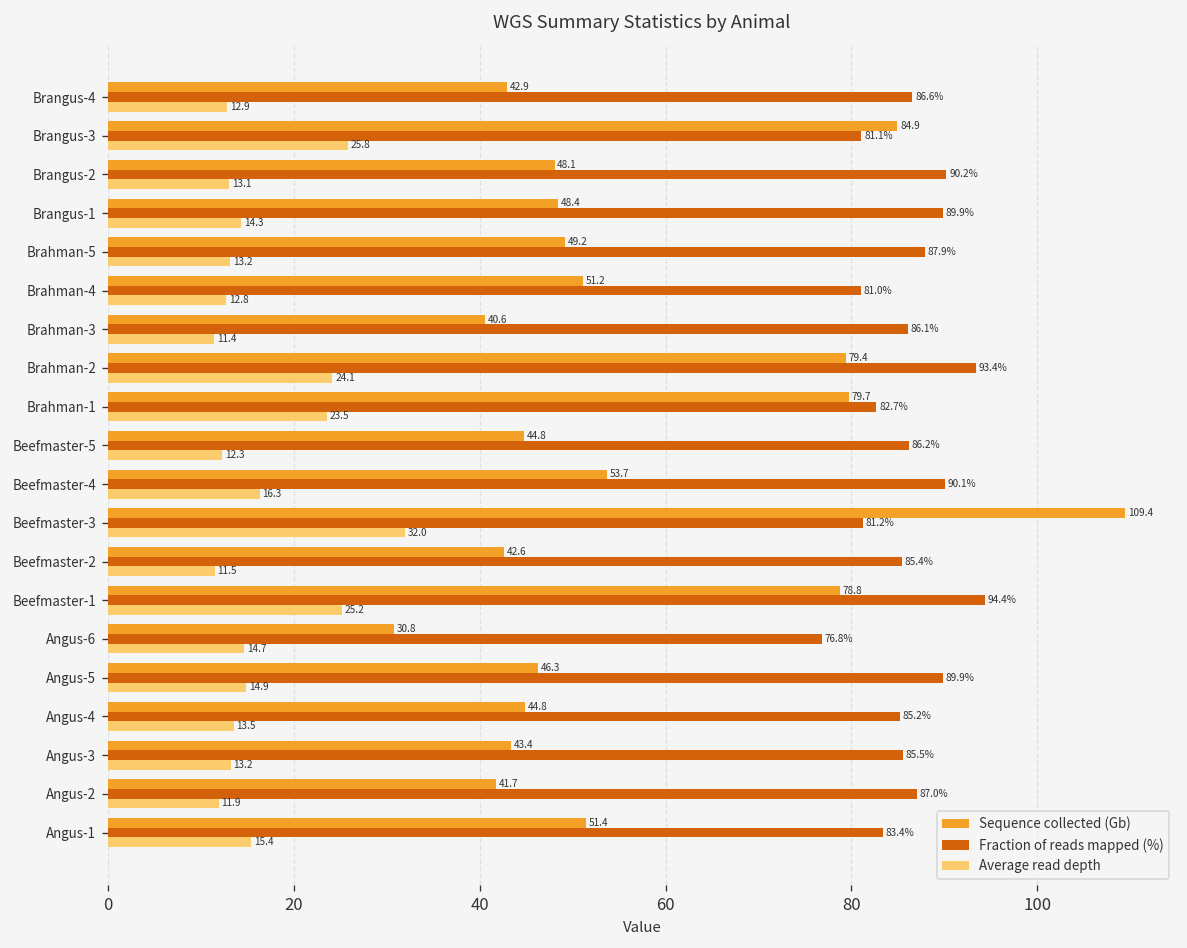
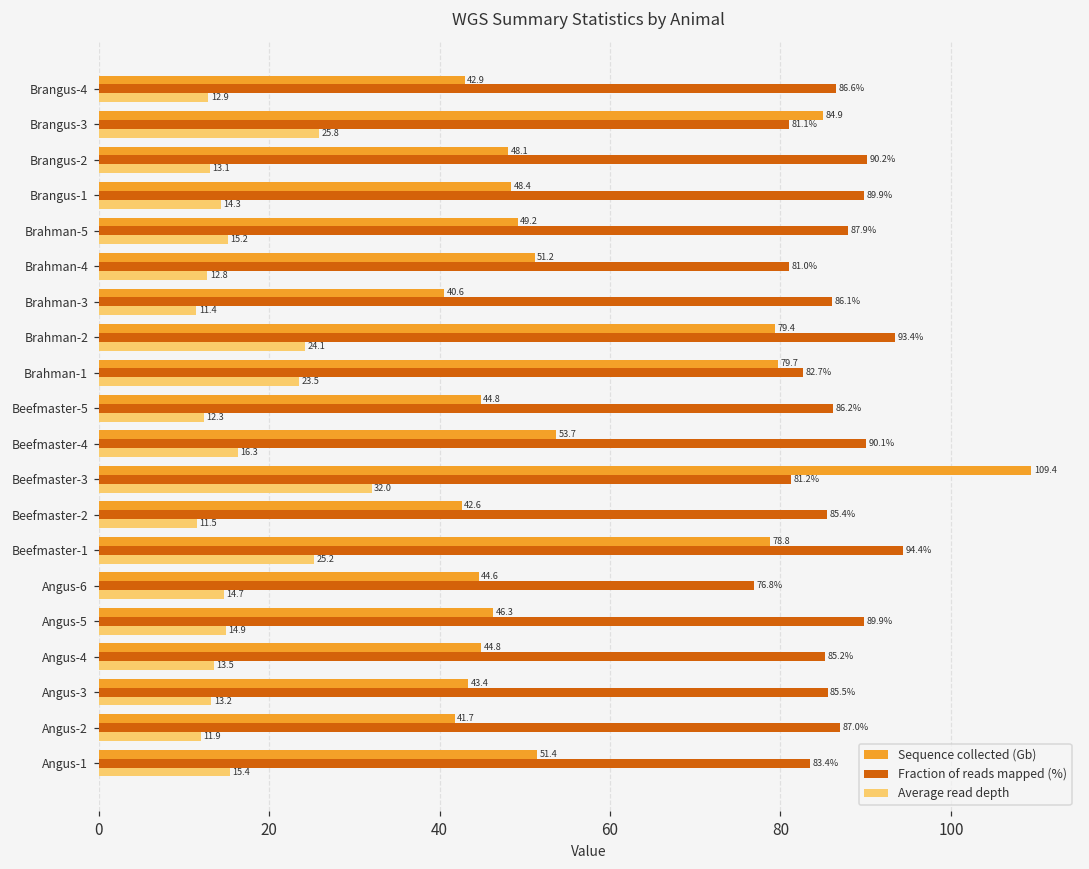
  {
    "Sequence collected (Gb)": {
      "Brangus-4": "42.9",
      "Brangus-3": "84.9",
      "Brangus-2": "48.1",
      "Brangus-1": "48.4",
      "Brahman-5": "49.2",
      "Brahman-4": "51.2",
      "Brahman-3": "40.6",
      "Brahman-2": "79.4",
      "Brahman-1": "79.7",
      "Beefmaster-5": "44.8",
      "Beefmaster-4": "53.7",
      "Beefmaster-3": "109.4",
      "Beefmaster-2": "42.6",
      "Beefmaster-1": "78.8",
-     "Angus-6": "30.8",
+     "Angus-6": "44.6",
      "Angus-5": "46.3",
      "Angus-4": "44.8",
      "Angus-3": "43.4",
      "Angus-2": "41.7",
      "Angus-1": "51.4"
    },
    "Fraction of reads mapped (%)": {
      "Brangus-4": "86.6%",
      "Brangus-3": "81.1%",
      "Brangus-2": "90.2%",
      "Brangus-1": "89.9%",
      "Brahman-5": "87.9%",
      "Brahman-4": "81.0%",
      "Brahman-3": "86.1%",
      "Brahman-2": "93.4%",
      "Brahman-1": "82.7%",
      "Beefmaster-5": "86.2%",
      "Beefmaster-4": "90.1%",
      "Beefmaster-3": "81.2%",
      "Beefmaster-2": "85.4%",
      "Beefmaster-1": "94.4%",
      "Angus-6": "76.8%",
      "Angus-5": "89.9%",
      "Angus-4": "85.2%",
      "Angus-3": "85.5%",
      "Angus-2": "87.0%",
      "Angus-1": "83.4%"
    },
    "Average read depth": {
      "Brangus-4": "12.9",
      "Brangus-3": "25.8",
      "Brangus-2": "13.1",
      "Brangus-1": "14.3",
-     "Brahman-5": "13.2",
+     "Brahman-5": "15.2",
      "Brahman-4": "12.8",
      "Brahman-3": "11.4",
      "Brahman-2": "24.1",
      "Brahman-1": "23.5",
      "Beefmaster-5": "12.3",
      "Beefmaster-4": "16.3",
      "Beefmaster-3": "32.0",
      "Beefmaster-2": "11.5",
      "Beefmaster-1": "25.2",
      "Angus-6": "14.7",
      "Angus-5": "14.9",
      "Angus-4": "13.5",
      "Angus-3": "13.2",
      "Angus-2": "11.9",
      "Angus-1": "15.4"
    }
  }
